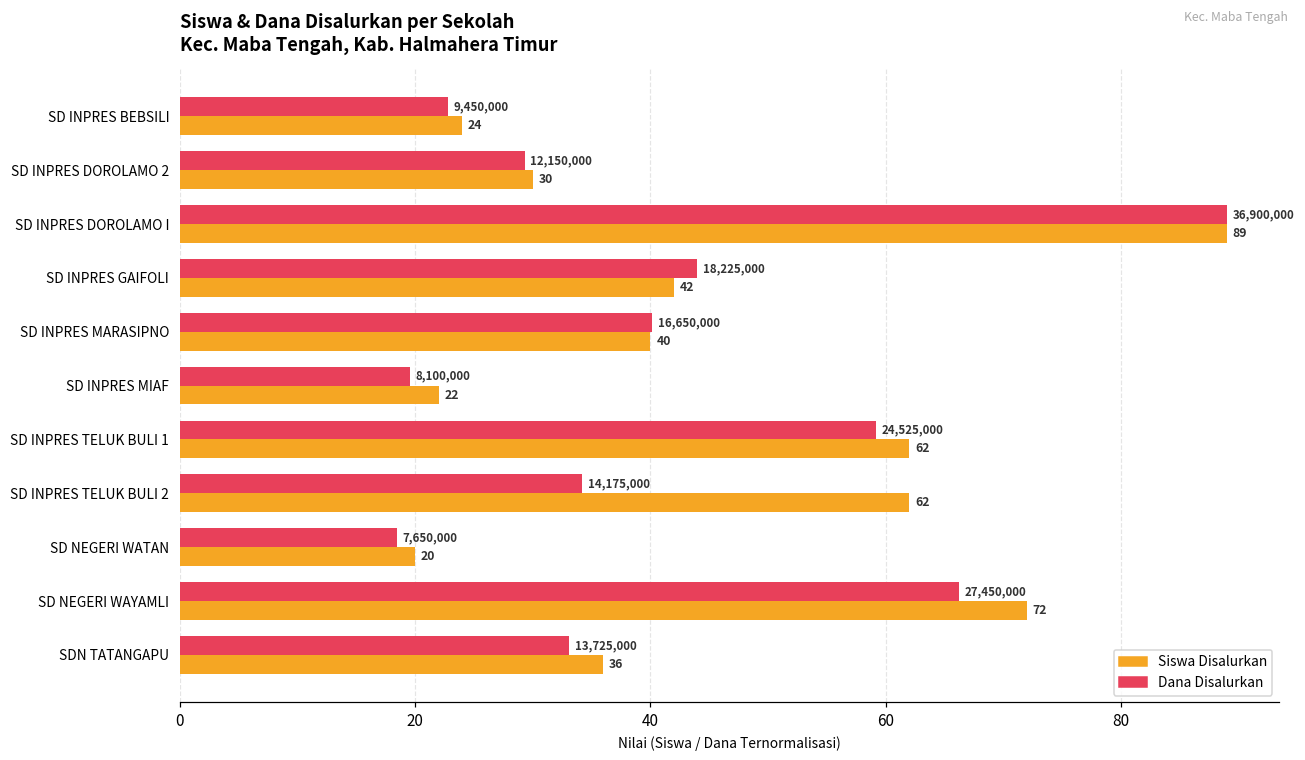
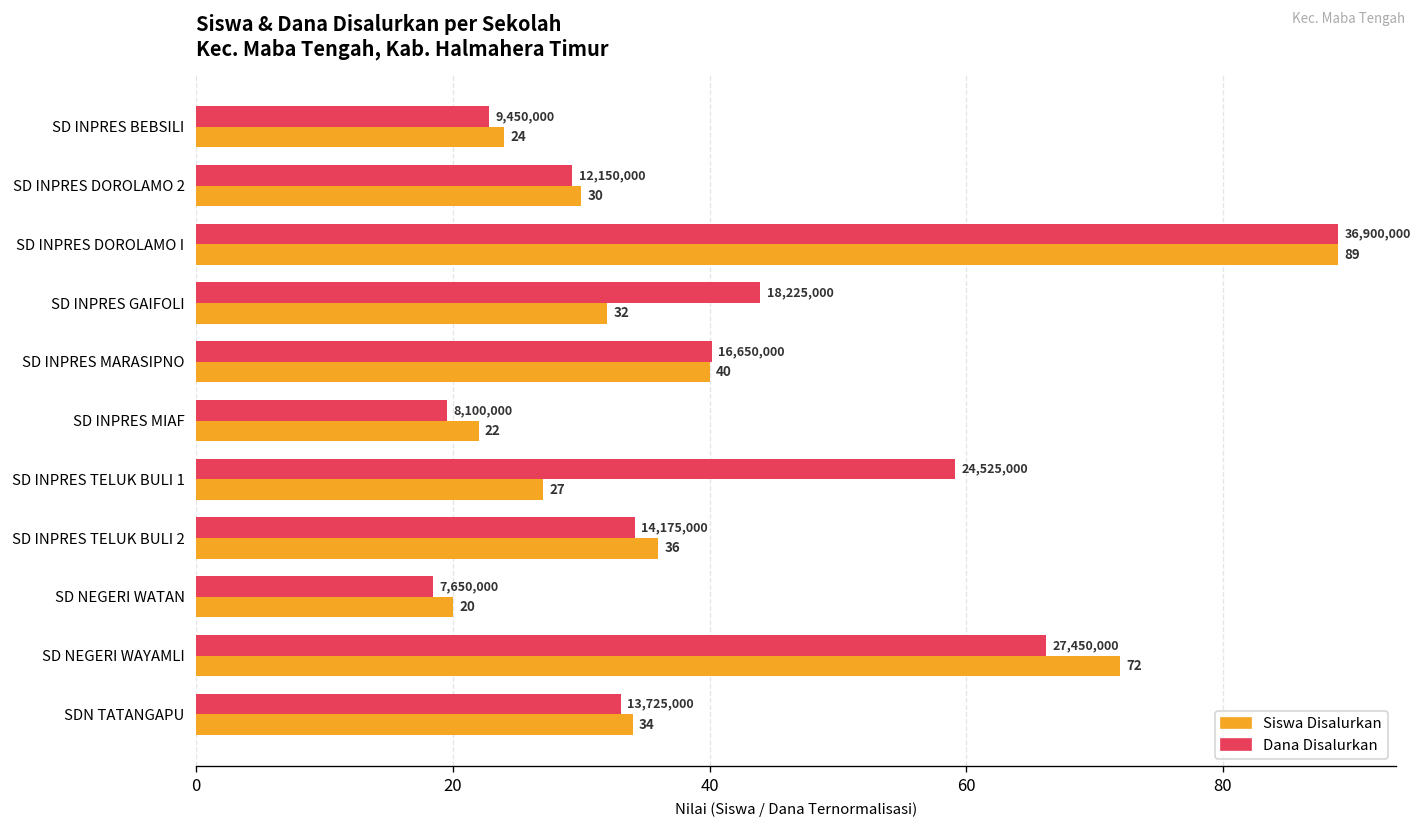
  {
    "Siswa Disalurkan": {
      "SD INPRES BEBSILI": 24,
      "SD INPRES DOROLAMO 2": 30,
      "SD INPRES DOROLAMO I": 89,
-     "SD INPRES GAIFOLI": 42,
+     "SD INPRES GAIFOLI": 32,
      "SD INPRES MARASIPNO": 40,
      "SD INPRES MIAF": 22,
-     "SD INPRES TELUK BULI 1": 62,
-     "SD INPRES TELUK BULI 2": 62,
+     "SD INPRES TELUK BULI 1": 27,
+     "SD INPRES TELUK BULI 2": 36,
      "SD NEGERI WATAN": 20,
      "SD NEGERI WAYAMLI": 72,
-     "SDN TATANGAPU": 36
+     "SDN TATANGAPU": 34
    }
  }
